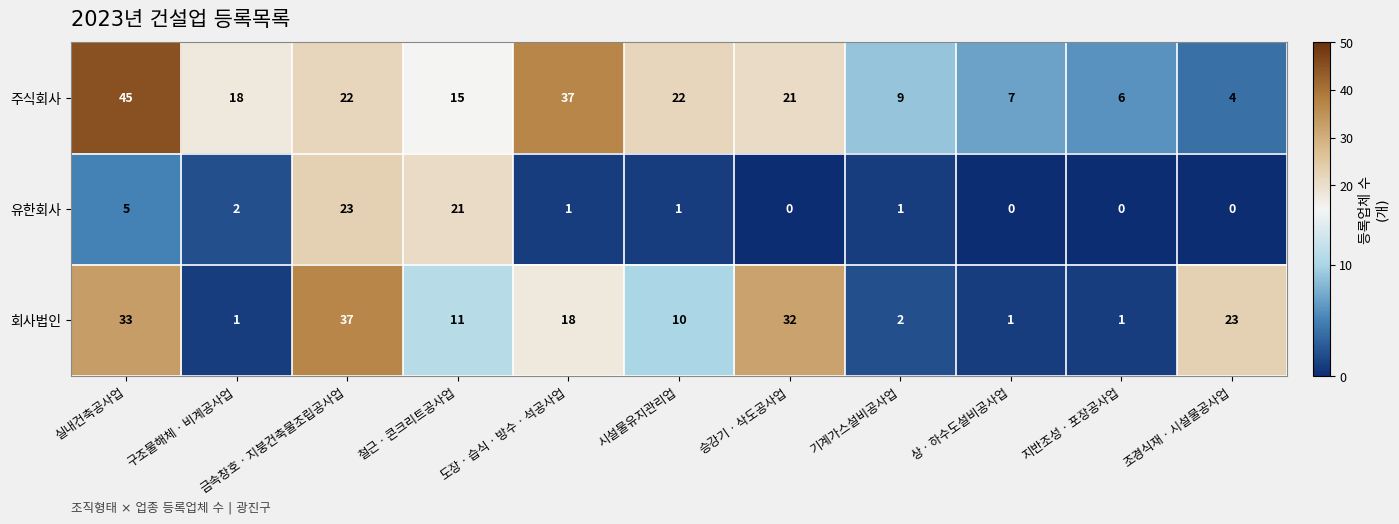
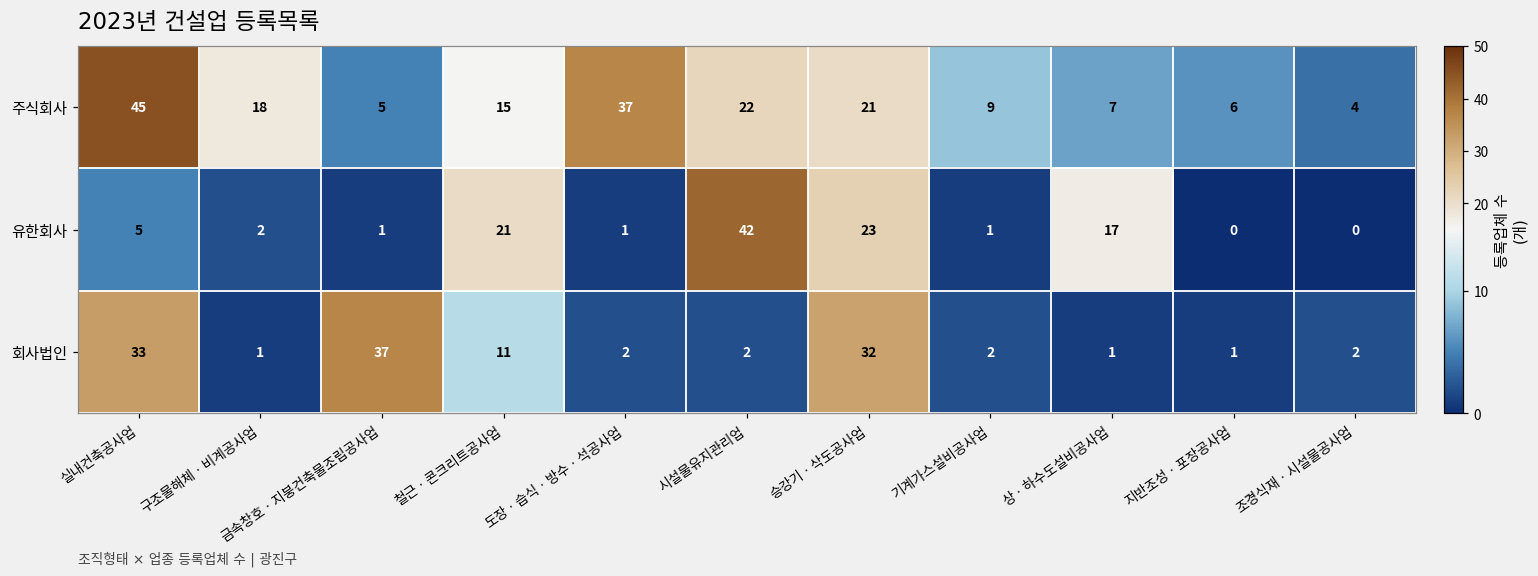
  {
    "주식회사": {
      "실내건축공사업": 45,
      "구조물해체ㆍ비계공사업": 18,
-     "금속창호ㆍ지붕건축물조립공사업": 22,
+     "금속창호ㆍ지붕건축물조립공사업": 5,
      "철근ㆍ콘크리트공사업": 15,
      "도장ㆍ습식ㆍ방수ㆍ석공사업": 37,
      "시설물유지관리업": 22,
      "승강기ㆍ삭도공사업": 21,
      "기계가스설비공사업": 9,
      "상ㆍ하수도설비공사업": 7,
      "지반조성ㆍ포장공사업": 6,
      "조경식재ㆍ시설물공사업": 4
    },
    "유한회사": {
      "실내건축공사업": 5,
      "구조물해체ㆍ비계공사업": 2,
-     "금속창호ㆍ지붕건축물조립공사업": 23,
+     "금속창호ㆍ지붕건축물조립공사업": 1,
      "철근ㆍ콘크리트공사업": 21,
      "도장ㆍ습식ㆍ방수ㆍ석공사업": 1,
-     "시설물유지관리업": 1,
-     "승강기ㆍ삭도공사업": 0,
+     "시설물유지관리업": 42,
+     "승강기ㆍ삭도공사업": 23,
      "기계가스설비공사업": 1,
-     "상ㆍ하수도설비공사업": 0,
+     "상ㆍ하수도설비공사업": 17,
      "지반조성ㆍ포장공사업": 0,
      "조경식재ㆍ시설물공사업": 0
    },
    "회사법인": {
      "실내건축공사업": 33,
      "구조물해체ㆍ비계공사업": 1,
      "금속창호ㆍ지붕건축물조립공사업": 37,
      "철근ㆍ콘크리트공사업": 11,
-     "도장ㆍ습식ㆍ방수ㆍ석공사업": 18,
-     "시설물유지관리업": 10,
+     "도장ㆍ습식ㆍ방수ㆍ석공사업": 2,
+     "시설물유지관리업": 2,
      "승강기ㆍ삭도공사업": 32,
      "기계가스설비공사업": 2,
      "상ㆍ하수도설비공사업": 1,
      "지반조성ㆍ포장공사업": 1,
-     "조경식재ㆍ시설물공사업": 23
+     "조경식재ㆍ시설물공사업": 2
    }
  }
